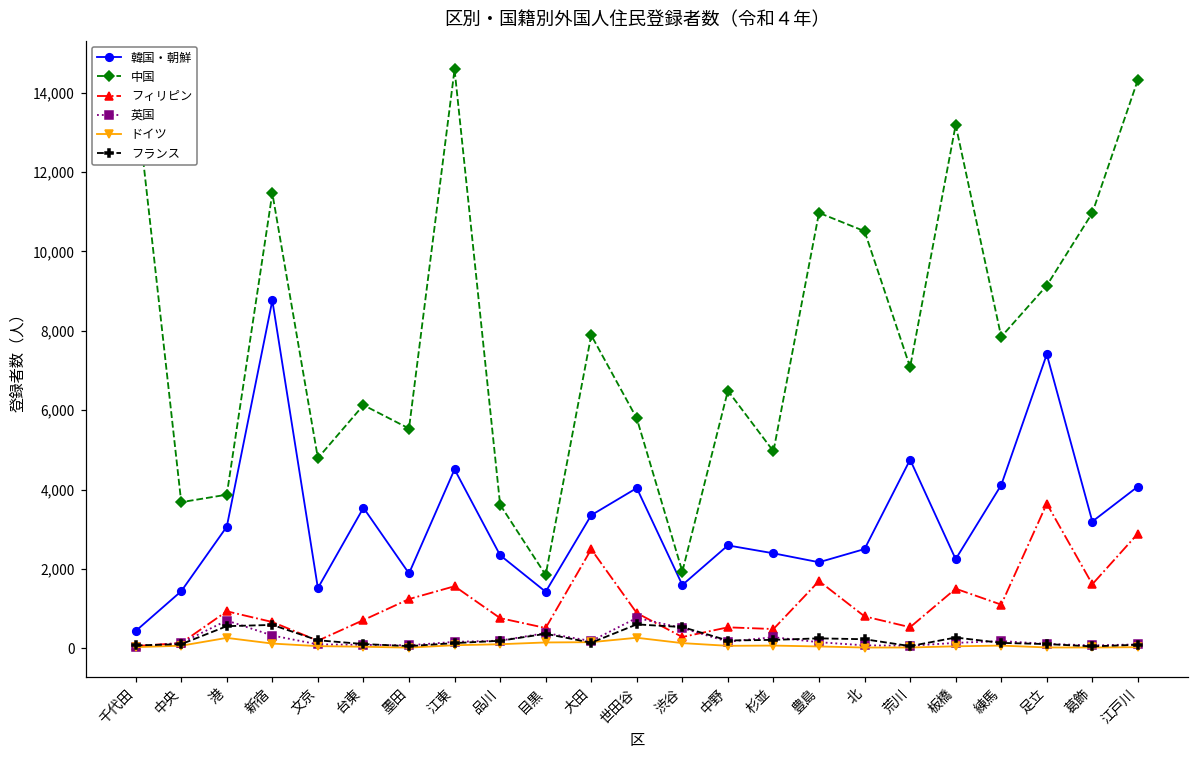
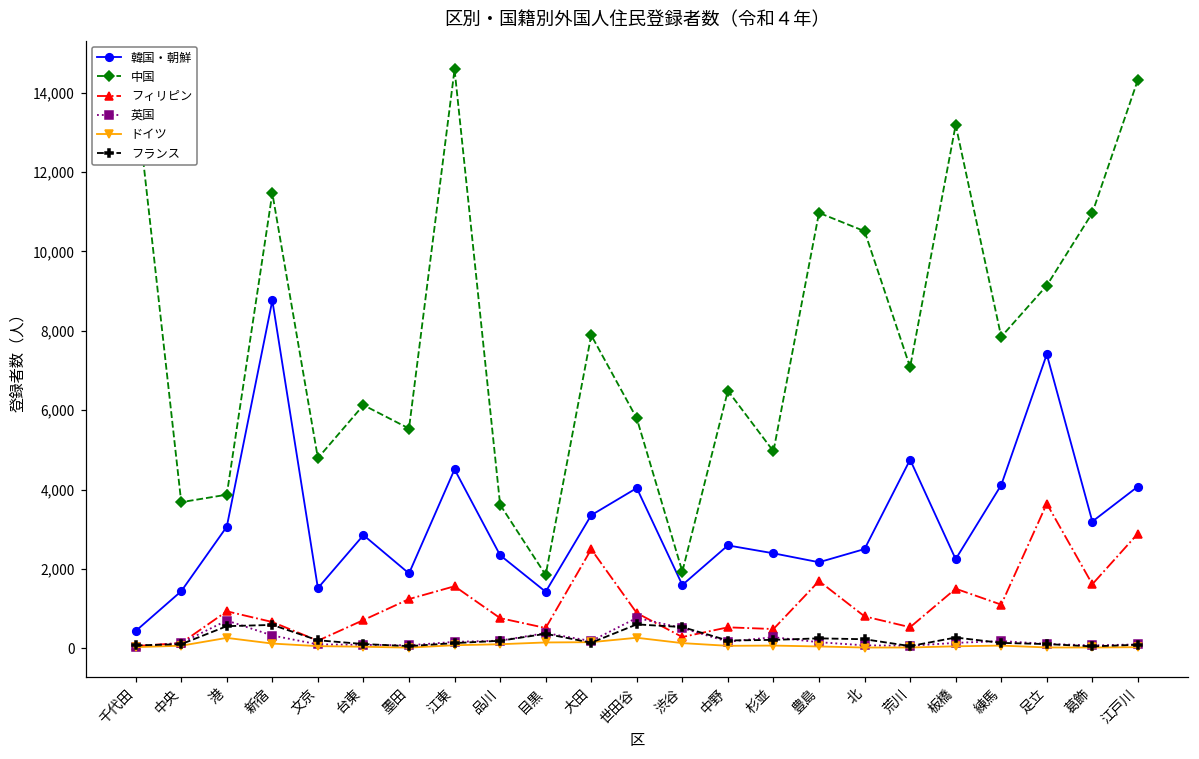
  {
    "韓国・朝鮮": {
      "千代田": "400",
      "中央": "1,400",
      "港": "3,100",
      "新宿": "8,800",
      "文京": "1,500",
-     "台東": "3,500",
+     "台東": "2,900",
      "墨田": "1,900",
      "江東": "4,500",
      "品川": "2,300",
      "目黒": "1,400",
      "大田": "3,400",
      "世田谷": "4,000",
      "渋谷": "1,600",
      "中野": "2,600",
      "杉並": "2,400",
      "豊島": "2,200",
      "北": "2,500",
      "荒川": "4,800",
      "板橋": "2,200",
      "練馬": "4,100",
      "足立": "7,400",
      "葛飾": "3,200",
      "江戸川": "4,100"
    },
    "中国": {
      "中央": "3,700",
      "港": "3,900",
      "新宿": "11,500",
      "文京": "4,800",
      "台東": "6,100",
      "墨田": "5,500",
      "江東": "14,600",
      "品川": "3,600",
      "目黒": "1,800",
      "大田": "7,900",
      "世田谷": "5,800",
      "渋谷": "1,900",
      "中野": "6,500",
      "杉並": "5,000",
      "豊島": "11,000",
      "北": "10,500",
      "荒川": "7,100",
      "板橋": "13,200",
      "練馬": "7,800",
      "足立": "9,100",
      "葛飾": "11,000",
      "江戸川": "14,300"
    },
    "フィリピン": {
      "港": "900",
      "新宿": "700",
      "台東": "700",
      "墨田": "1,200",
      "江東": "1,600",
      "品川": "800",
      "目黒": "500",
      "大田": "2,500",
      "世田谷": "900",
      "渋谷": "300",
      "中野": "500",
      "杉並": "500",
      "豊島": "1,700",
      "北": "800",
      "荒川": "500",
      "板橋": "1,500",
      "練馬": "1,100",
      "足立": "3,600",
      "葛飾": "1,600",
      "江戸川": "2,900"
    },
    "英国": {
      "港": "700",
      "新宿": "300",
      "世田谷": "800",
      "豊島": "200",
      "板橋": "100"
    },
    "ドイツ": {
      "港": "300",
      "新宿": "100",
      "品川": "100",
      "目黒": "100",
      "世田谷": "300",
      "渋谷": "100",
      "中野": "100",
      "杉並": "100",
      "豊島": "0",
      "板橋": "100",
      "足立": "0"
    },
    "フランス": {
      "港": "600",
      "新宿": "600",
      "世田谷": "600",
      "豊島": "300",
      "北": "200",
      "板橋": "300"
    }
  }
